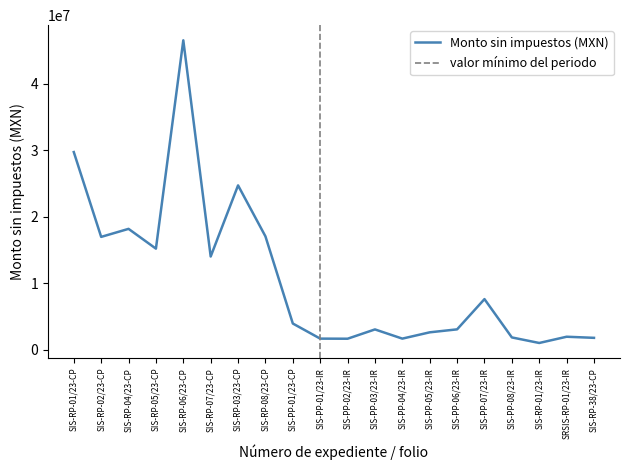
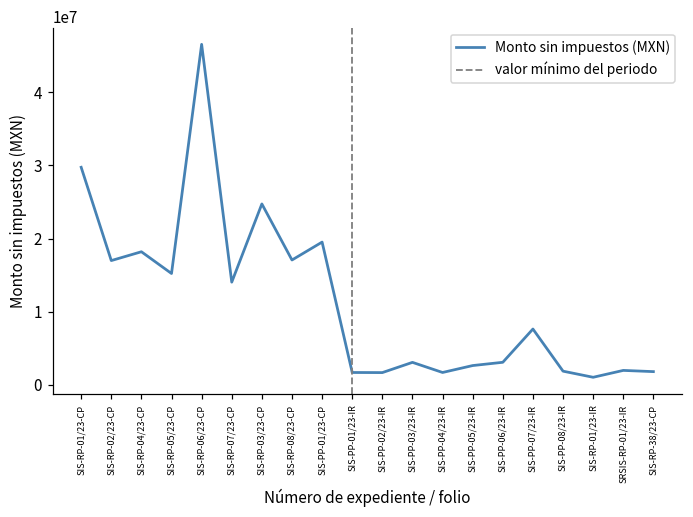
  {
    "SIS-RP-01/23-CP": 30000000,
    "SIS-RP-02/23-CP": 17000000,
    "SIS-RP-04/23-CP": 18000000,
    "SIS-RP-05/23-CP": 15000000,
    "SIS-RP-06/23-CP": 47000000,
    "SIS-RP-07/23-CP": 14000000,
    "SIS-RP-03/23-CP": 25000000,
    "SIS-RP-08/23-CP": 17000000,
-   "SIS-PP-01/23-CP": 4000000,
+   "SIS-PP-01/23-CP": 20000000,
    "SIS-PP-01/23-IR": 2000000,
    "SIS-PP-02/23-IR": 2000000,
    "SIS-PP-03/23-IR": 3000000,
    "SIS-PP-04/23-IR": 2000000,
    "SIS-PP-05/23-IR": 3000000,
    "SIS-PP-06/23-IR": 3000000,
    "SIS-PP-07/23-IR": 8000000,
    "SIS-PP-08/23-IR": 2000000,
    "SIS-RP-01/23-IR": 1000000,
    "SRSIS-RP-01/23-IR": 2000000,
    "SIS-RP-38/23-CP": 2000000
  }
